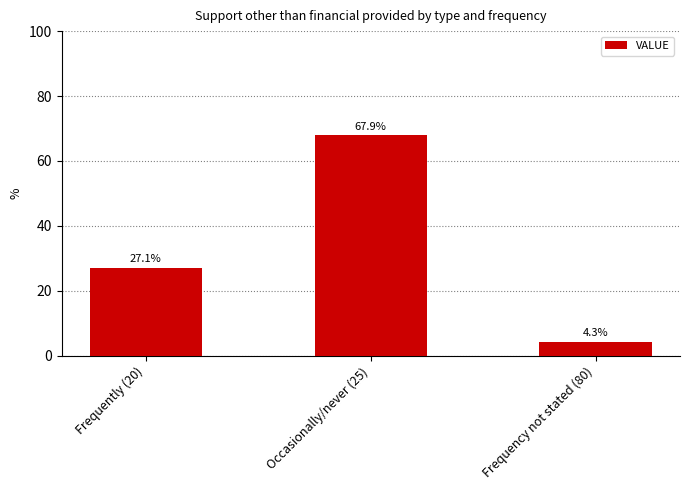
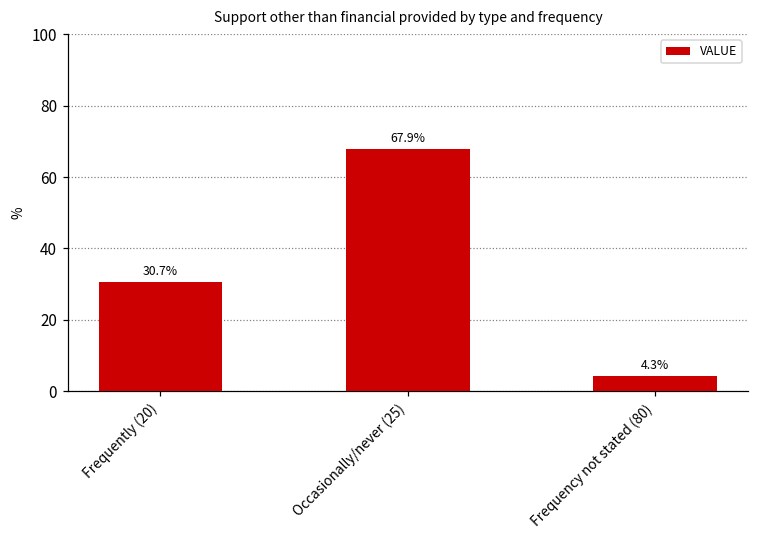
  {
-   "Frequently (20)": "27.1%",
+   "Frequently (20)": "30.7%",
    "Occasionally/never (25)": "67.9%",
    "Frequency not stated (80)": "4.3%"
  }
